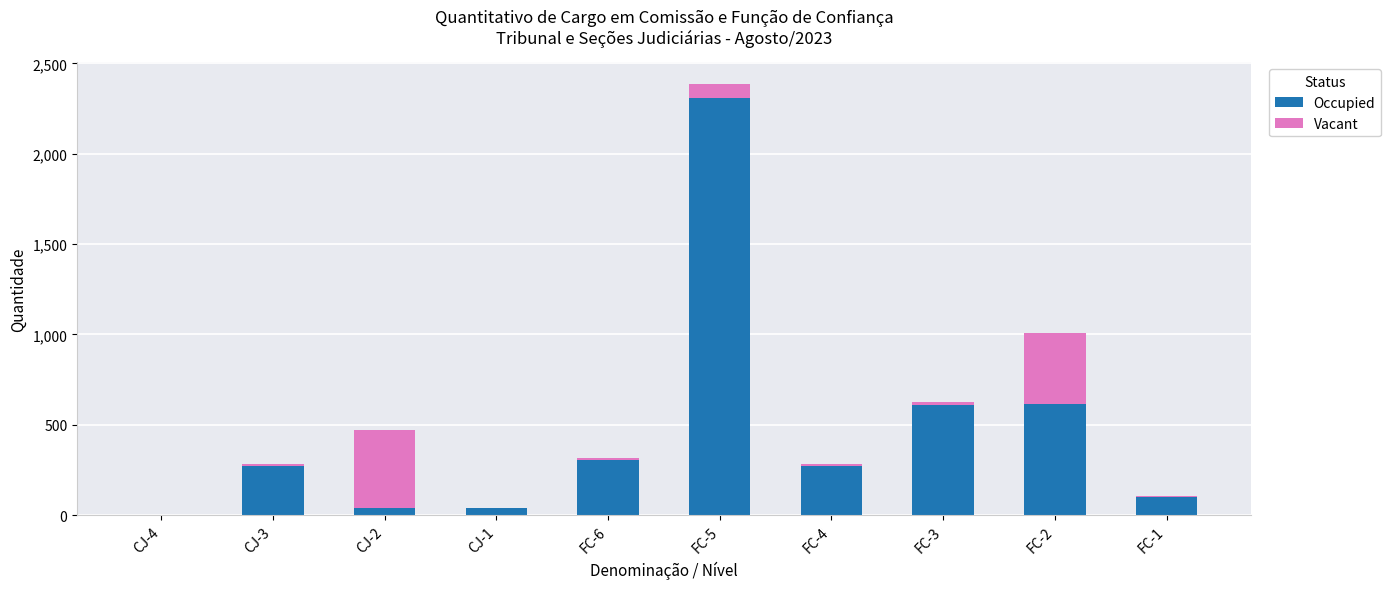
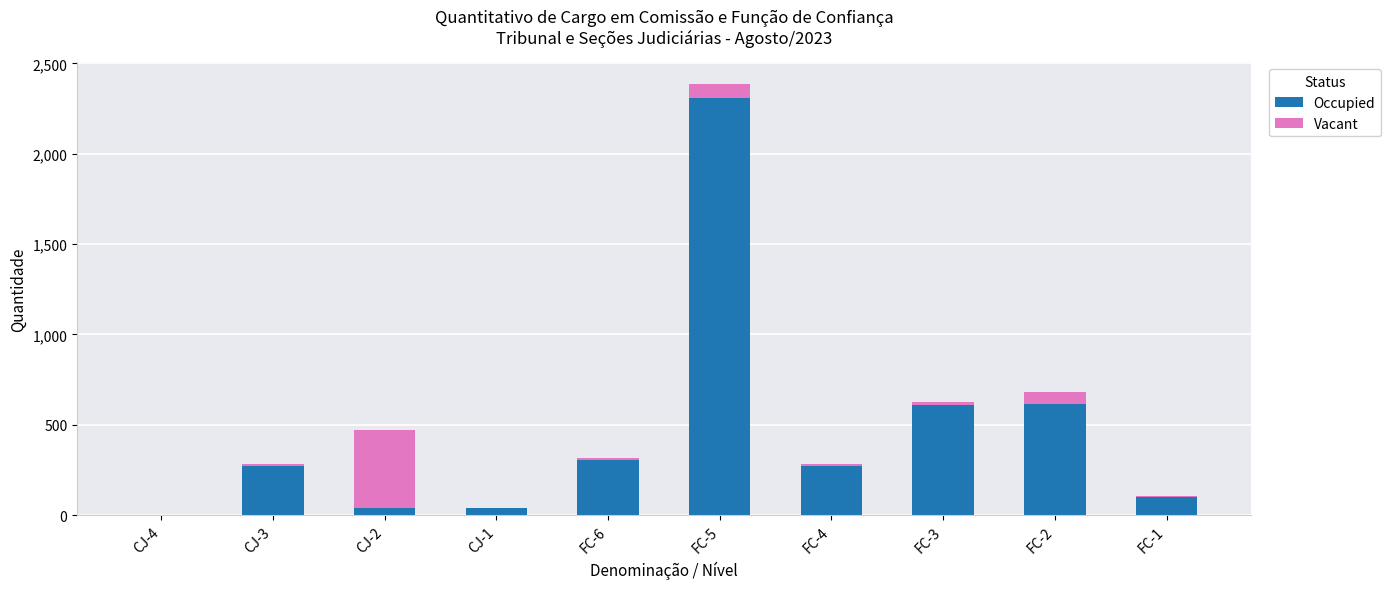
  {
    "Occupied": {
      "CJ-3": "270",
      "CJ-2": "40",
      "CJ-1": "40",
      "FC-6": "310",
      "FC-5": "2,310",
      "FC-4": "270",
      "FC-3": "610",
      "FC-2": "620",
      "FC-1": "100"
    },
    "Vacant": {
      "CJ-4": "0",
      "CJ-3": "20",
      "CJ-2": "430",
      "FC-5": "80",
      "FC-3": "20",
-     "FC-2": "390"
+     "FC-2": "70"
    }
  }
